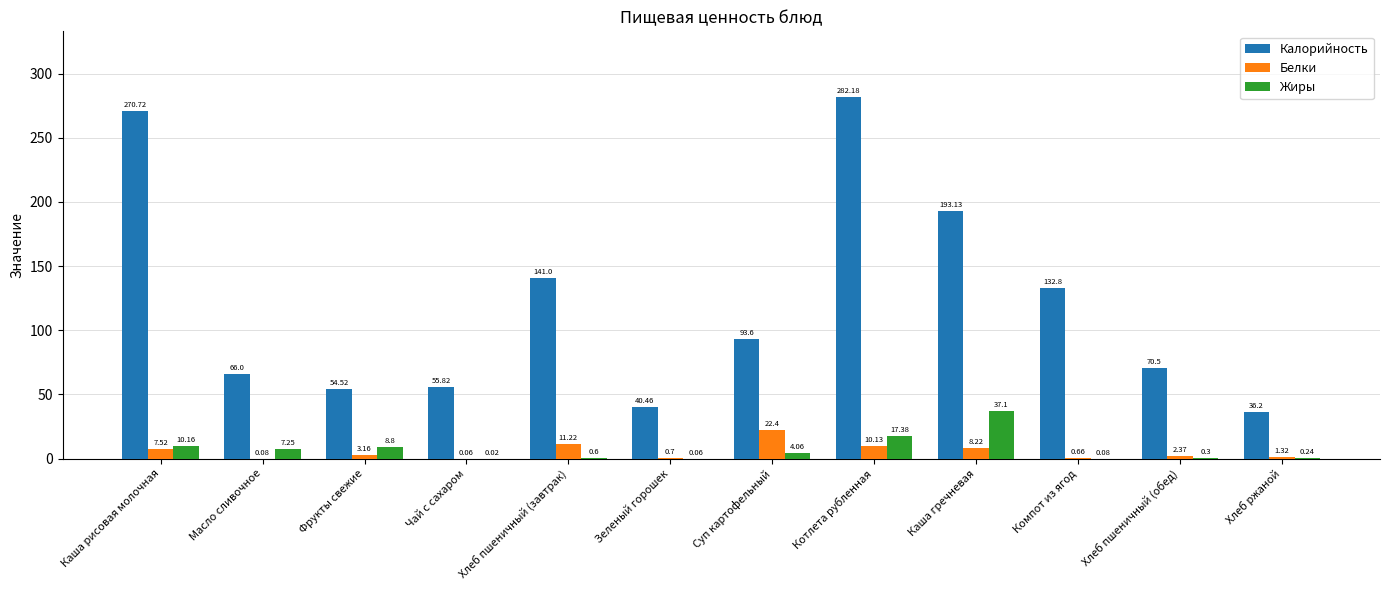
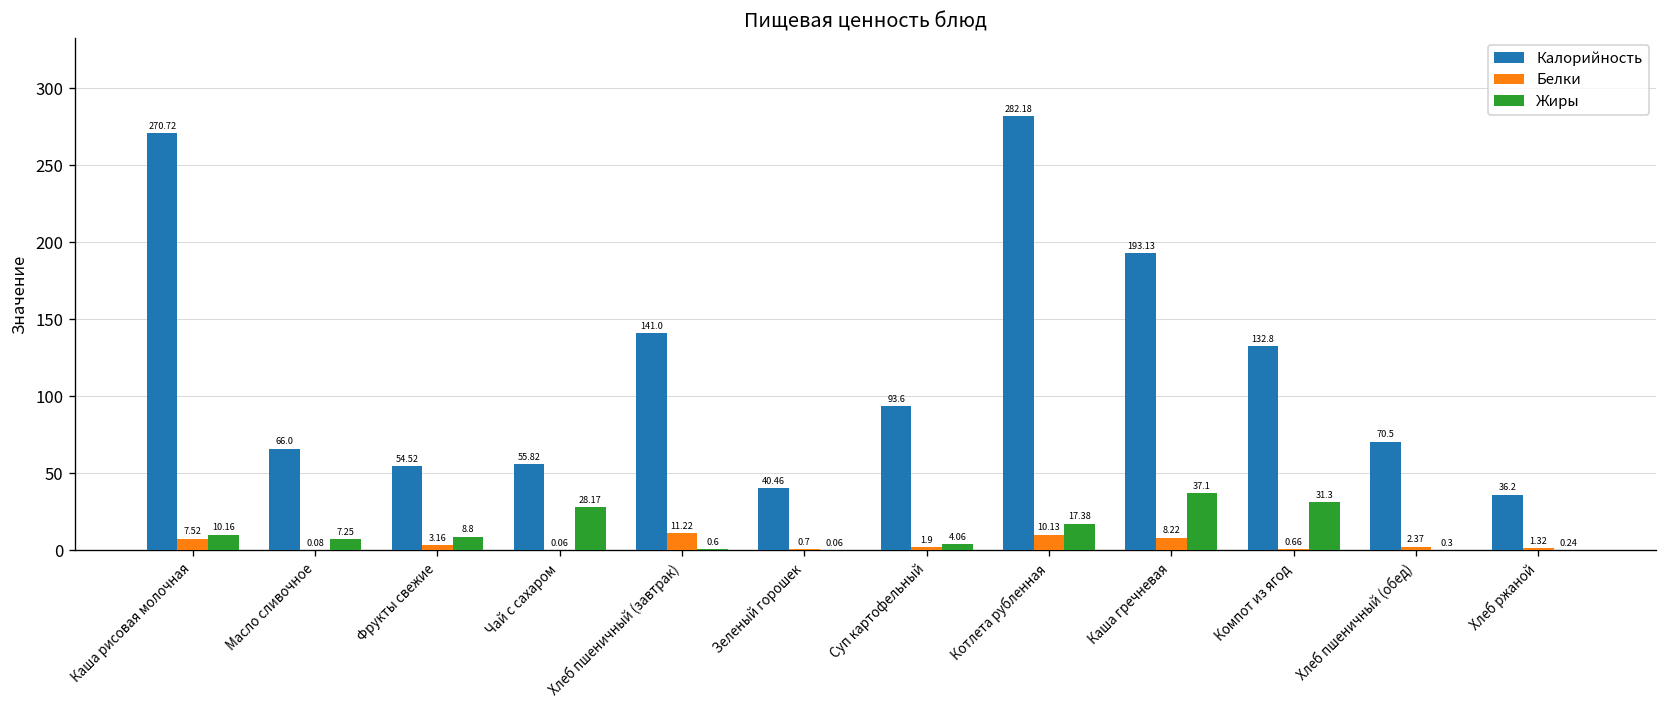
  {
    "Калорийность": {
      "Каша рисовая молочная": 270.72,
      "Масло сливочное": 66.0,
      "Фрукты свежие": 54.52,
      "Чай с сахаром": 55.82,
      "Хлеб пшеничный (завтрак)": 141.0,
      "Зеленый горошек": 40.46,
      "Суп картофельный": 93.6,
      "Котлета рубленная": 282.18,
      "Каша гречневая": 193.13,
      "Компот из ягод": 132.8,
      "Хлеб пшеничный (обед)": 70.5,
      "Хлеб ржаной": 36.2
    },
    "Белки": {
      "Каша рисовая молочная": 7.52,
      "Масло сливочное": 0.08,
      "Фрукты свежие": 3.16,
      "Чай с сахаром": 0.06,
      "Хлеб пшеничный (завтрак)": 11.22,
      "Зеленый горошек": 0.7,
-     "Суп картофельный": 22.4,
+     "Суп картофельный": 1.9,
      "Котлета рубленная": 10.13,
      "Каша гречневая": 8.22,
      "Компот из ягод": 0.66,
      "Хлеб пшеничный (обед)": 2.37,
      "Хлеб ржаной": 1.32
    },
    "Жиры": {
      "Каша рисовая молочная": 10.16,
      "Масло сливочное": 7.25,
      "Фрукты свежие": 8.8,
-     "Чай с сахаром": 0.02,
+     "Чай с сахаром": 28.17,
      "Хлеб пшеничный (завтрак)": 0.6,
      "Зеленый горошек": 0.06,
      "Суп картофельный": 4.06,
      "Котлета рубленная": 17.38,
      "Каша гречневая": 37.1,
-     "Компот из ягод": 0.08,
+     "Компот из ягод": 31.3,
      "Хлеб пшеничный (обед)": 0.3,
      "Хлеб ржаной": 0.24
    }
  }
